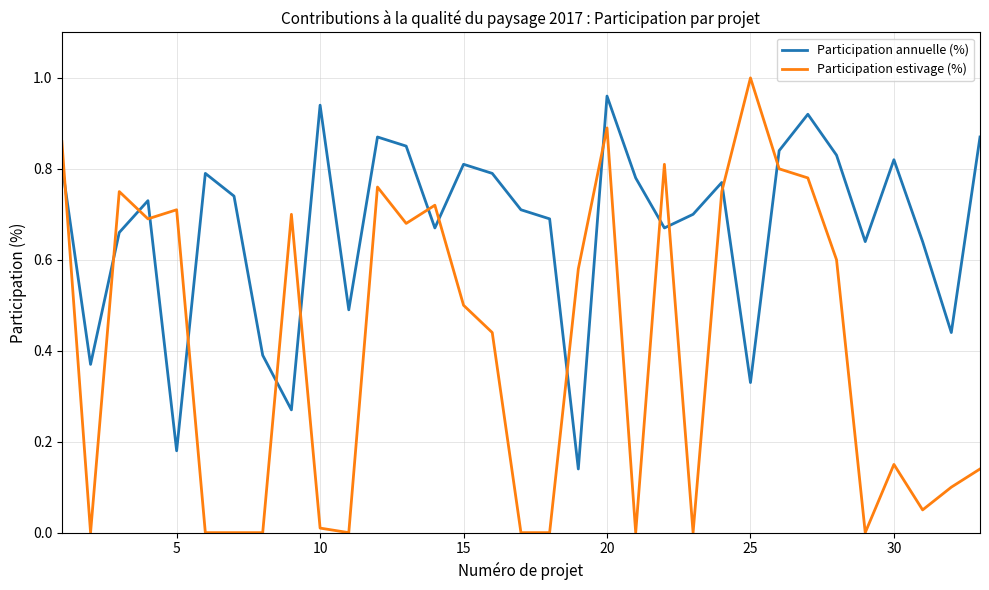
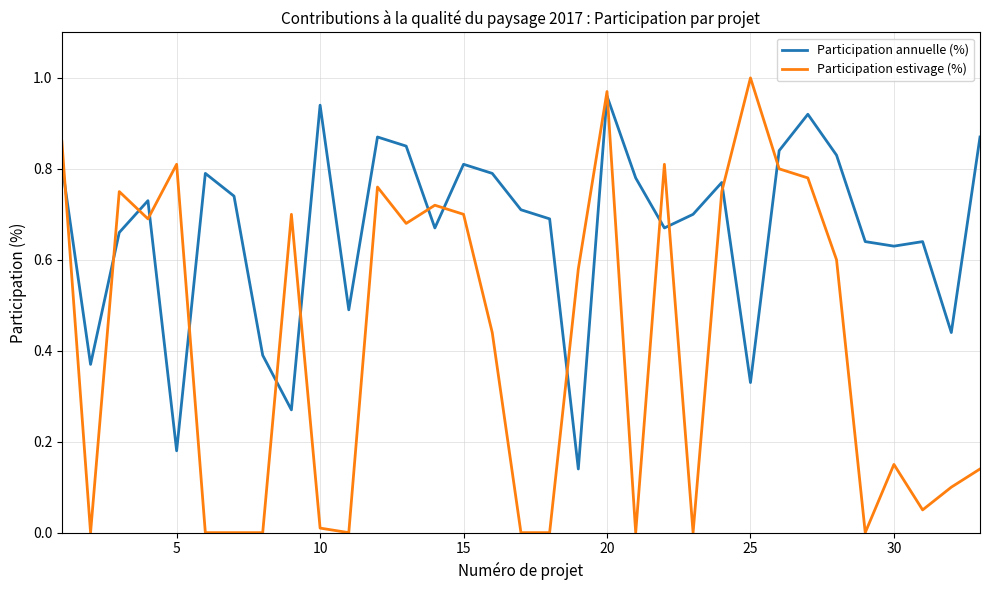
  {
    "Participation annuelle (%)": {
      "5": 0.18,
      "10": 0.94,
      "15": 0.81,
      "20": 0.96,
      "25": 0.33,
-     "30": 0.82
+     "30": 0.63
    },
    "Participation estivage (%)": {
-     "5": 0.71,
+     "5": 0.81,
      "10": 0.01,
-     "15": 0.5,
-     "20": 0.89,
+     "15": 0.7,
+     "20": 0.97,
      "25": 1.00,
      "30": 0.15
    }
  }
